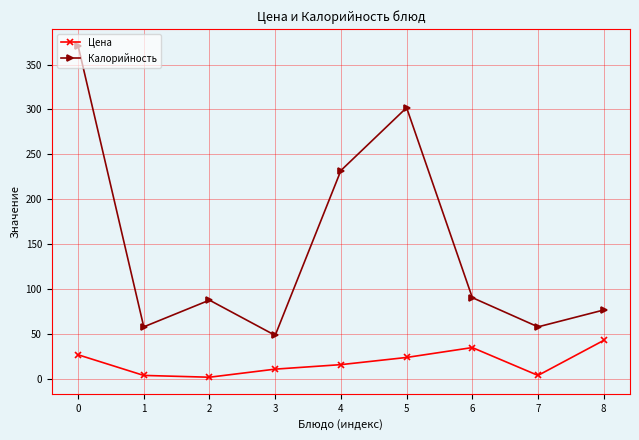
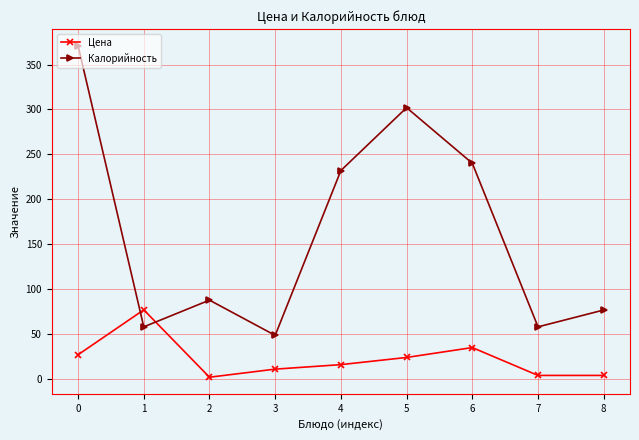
  {
    "Цена": {
      "0": 30,
-     "1": 0,
+     "1": 80,
      "2": 0,
      "3": 10,
      "4": 20,
      "5": 20,
      "6": 40,
      "7": 0,
-     "8": 40
+     "8": 0
    },
    "Калорийность": {
      "1": 60,
      "2": 90,
      "3": 50,
      "4": 230,
      "5": 300,
-     "6": 90,
+     "6": 240,
      "7": 60,
      "8": 80
    }
  }
